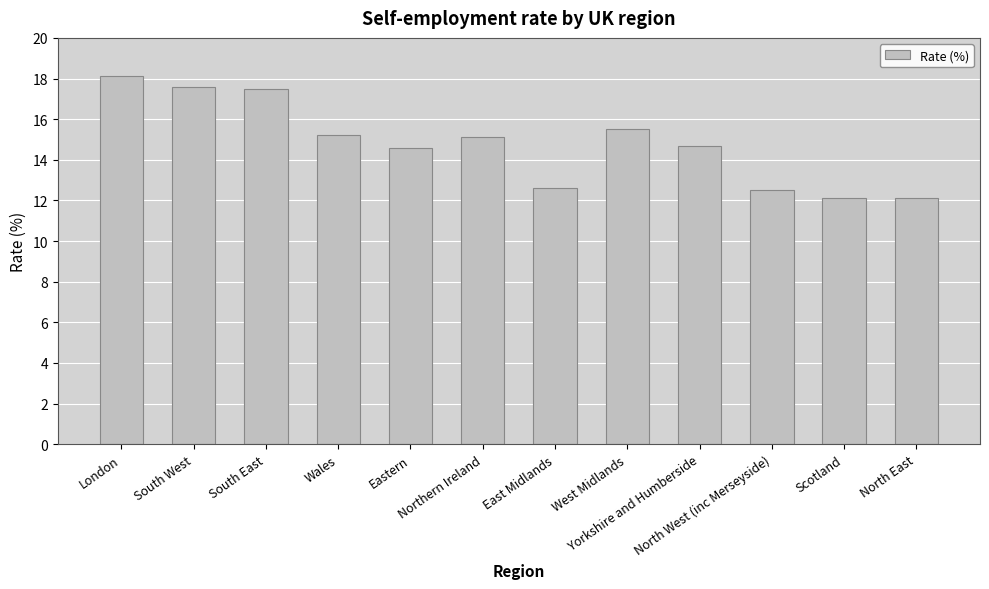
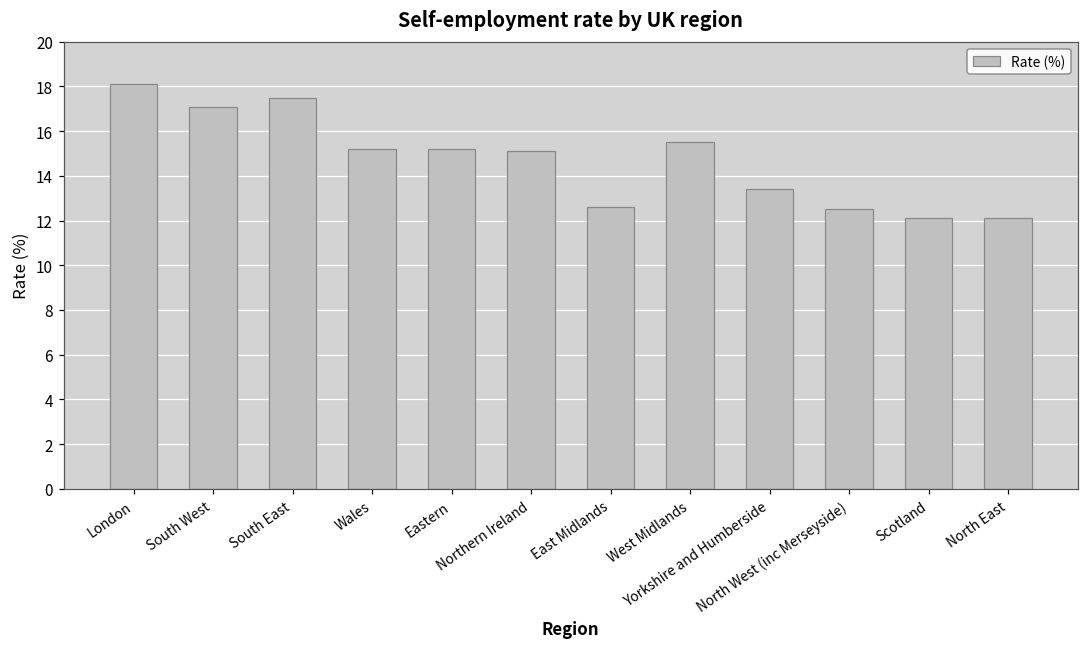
  {
    "London": 18.1,
-   "South West": 17.6,
+   "South West": 17.1,
    "South East": 17.5,
    "Wales": 15.2,
-   "Eastern": 14.6,
+   "Eastern": 15.2,
    "Northern Ireland": 15.1,
    "East Midlands": 12.6,
    "West Midlands": 15.5,
-   "Yorkshire and Humberside": 14.7,
+   "Yorkshire and Humberside": 13.4,
    "North West (inc Merseyside)": 12.5,
    "Scotland": 12.1,
    "North East": 12.1
  }
